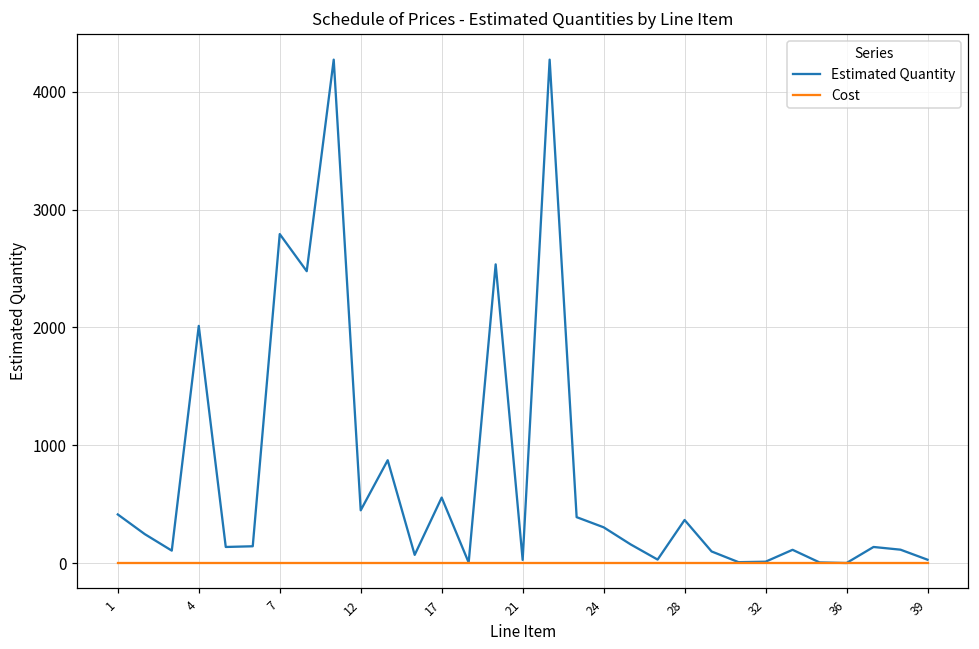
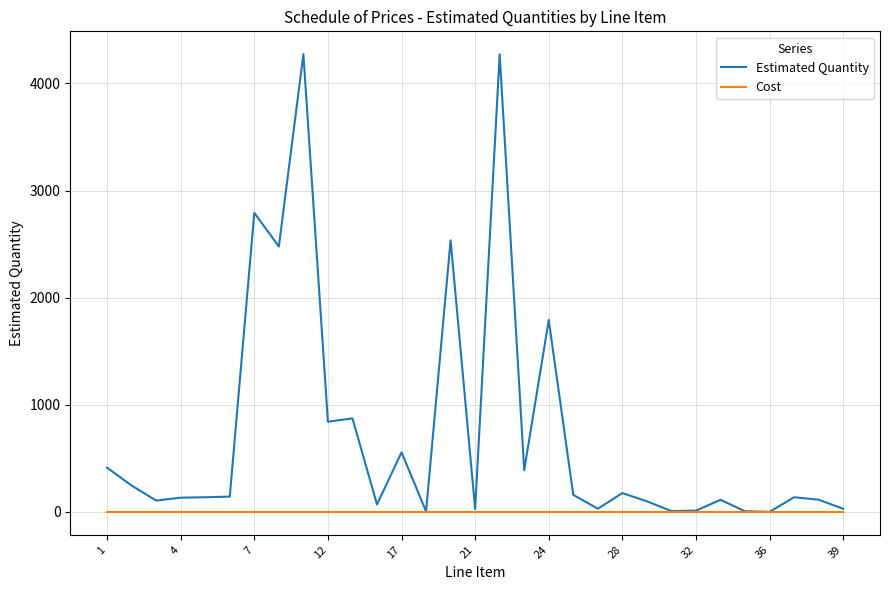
  {
    "Estimated Quantity": {
      "1": 410,
-     "4": 2010,
+     "4": 130,
      "7": 2790,
-     "12": 450,
+     "12": 840,
      "17": 560,
      "21": 30,
-     "24": 300,
-     "28": 370,
+     "24": 1790,
+     "28": 180,
      "39": 30
    },
    "Cost": {
      "1": 0,
      "4": 0,
      "7": 0,
      "12": 0,
      "17": 0,
      "21": 0,
      "24": 0,
      "28": 0,
      "39": 0
    }
  }
